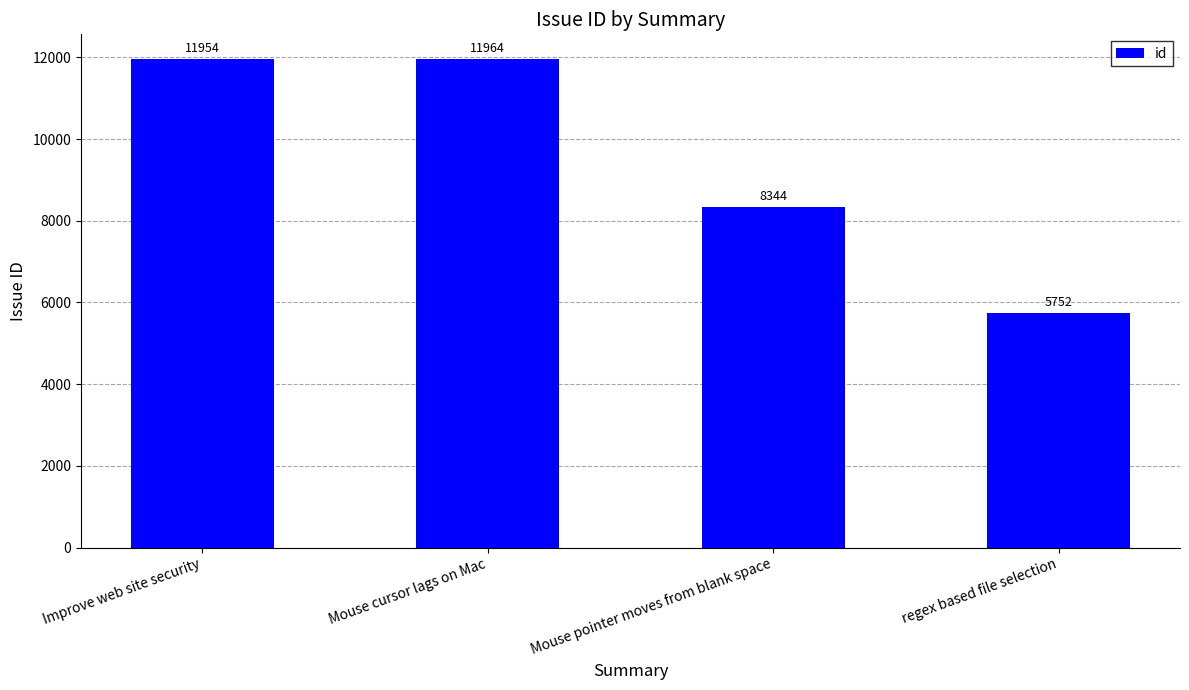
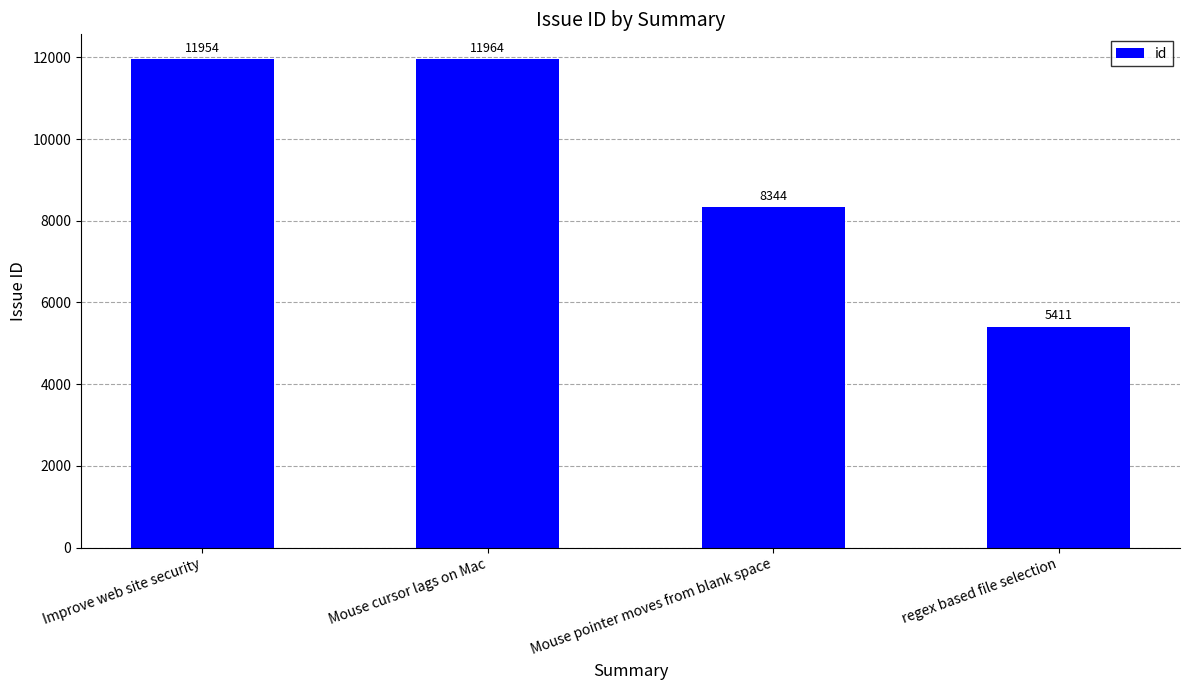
  {
    "Improve web site security": 11954,
    "Mouse cursor lags on Mac": 11964,
    "Mouse pointer moves from blank space": 8344,
-   "regex based file selection": 5752
+   "regex based file selection": 5411
  }
